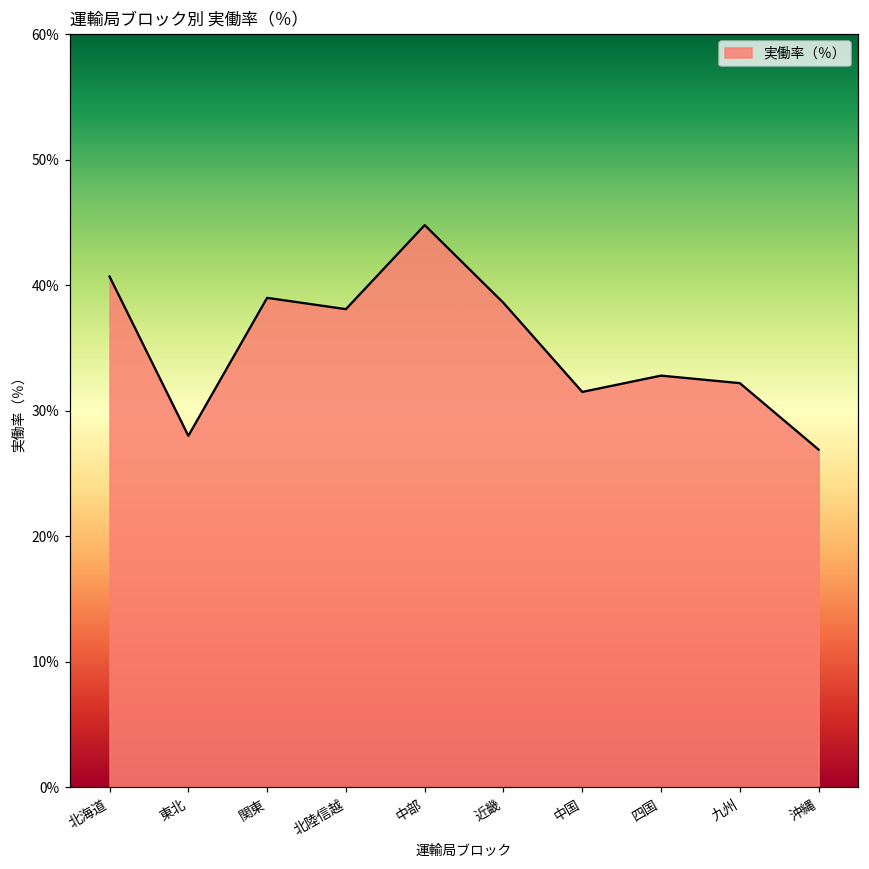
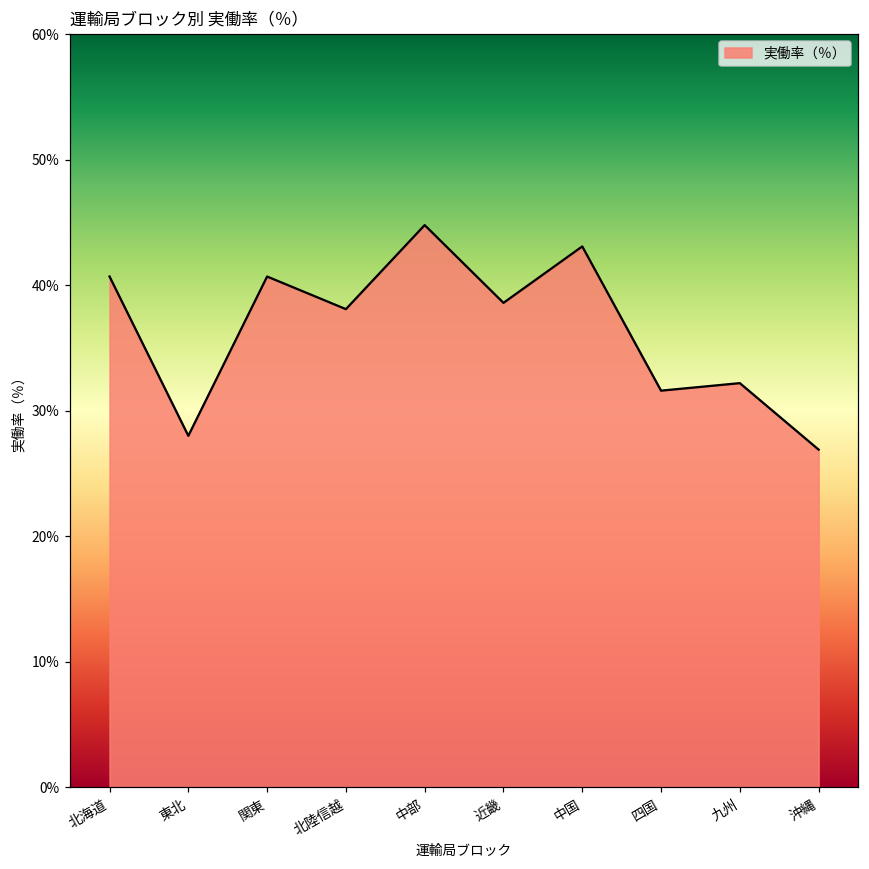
  {
    "北海道": "40.7%",
    "東北": "28.0%",
-   "関東": "39.0%",
+   "関東": "40.7%",
    "北陸信越": "38.1%",
    "中部": "44.8%",
    "近畿": "38.6%",
-   "中国": "31.5%",
-   "四国": "32.8%",
+   "中国": "43.1%",
+   "四国": "31.6%",
    "九州": "32.2%",
    "沖縄": "26.9%"
  }
